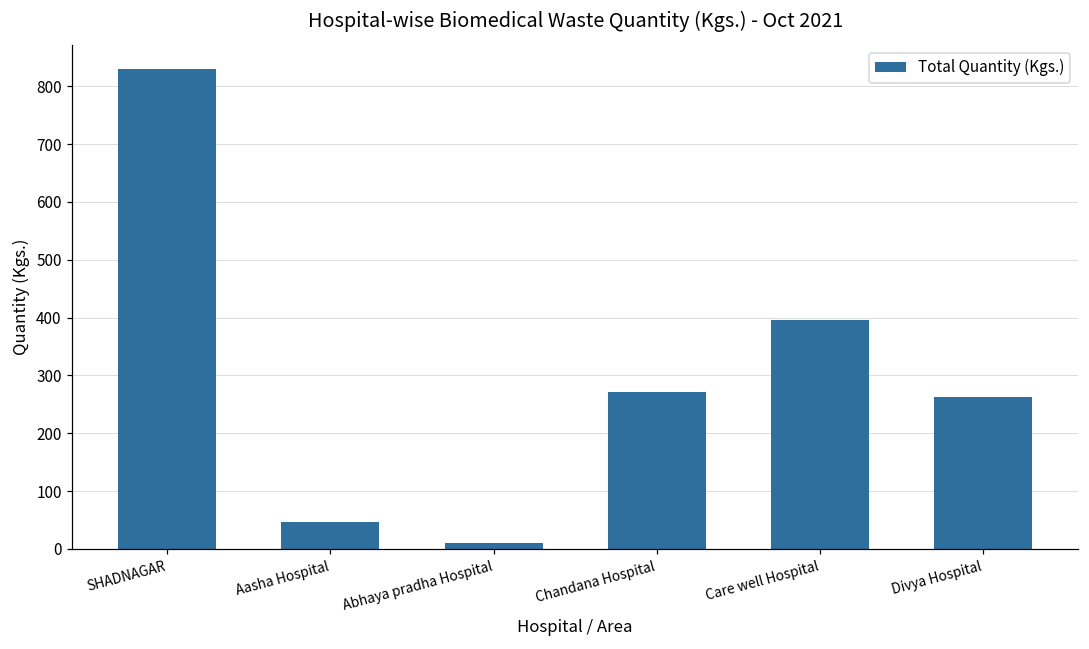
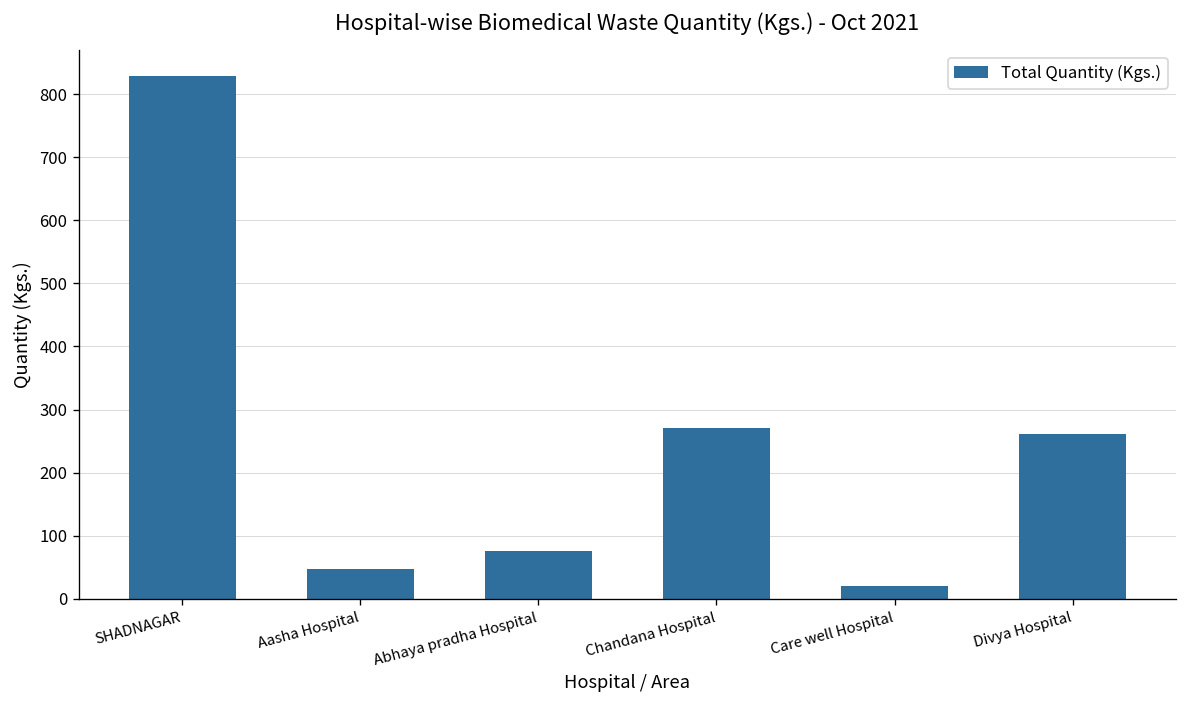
  {
    "SHADNAGAR": 830,
    "Aasha Hospital": 50,
-   "Abhaya pradha Hospital": 10,
+   "Abhaya pradha Hospital": 80,
    "Chandana Hospital": 270,
-   "Care well Hospital": 400,
+   "Care well Hospital": 20,
    "Divya Hospital": 260
  }
